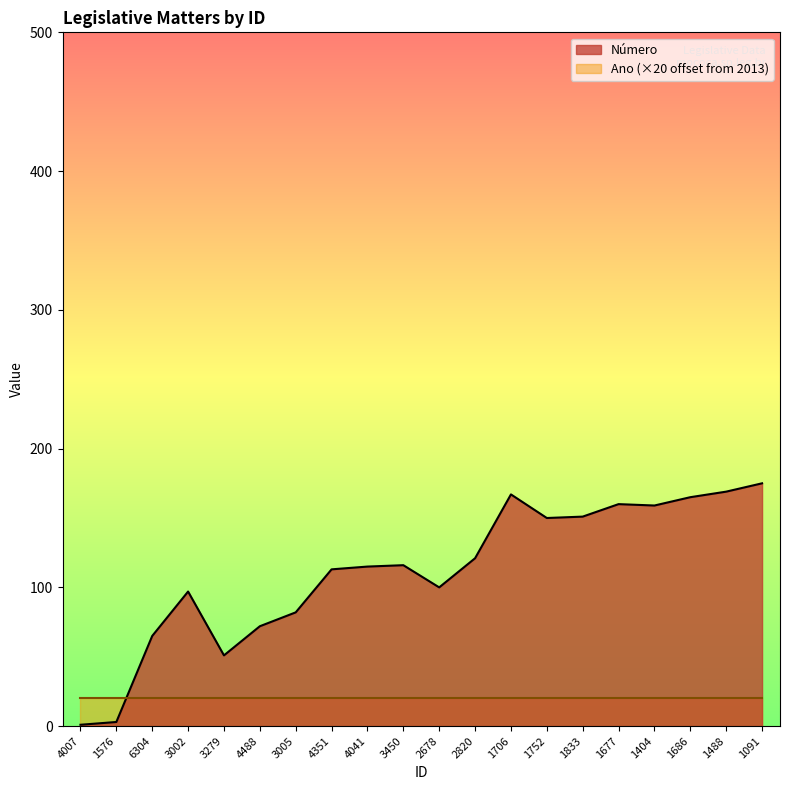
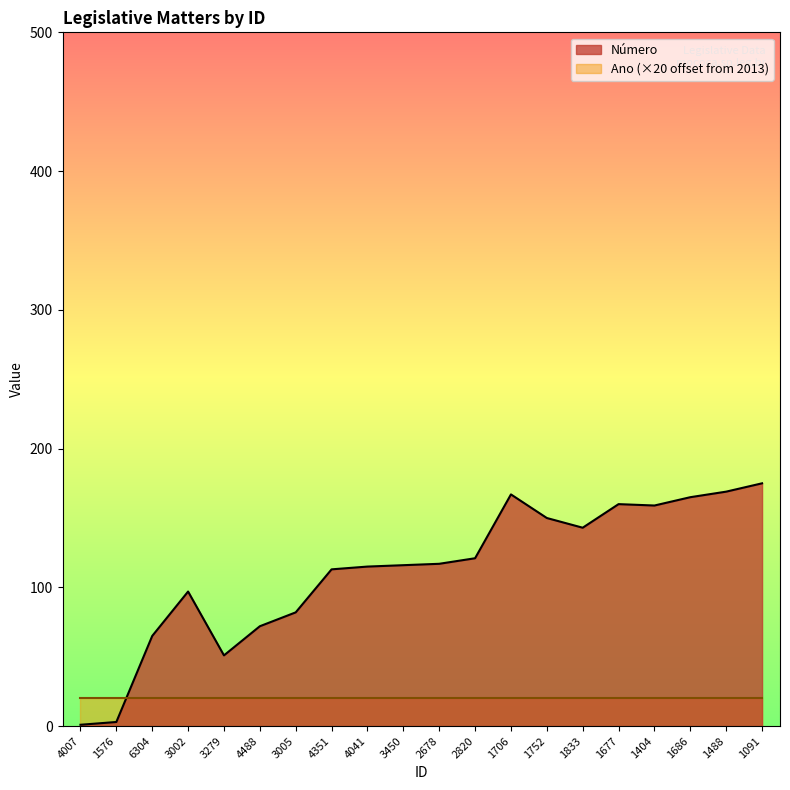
  {
    "Número": {
      "4007": 1,
      "1576": 3,
      "6304": 65,
      "3002": 97,
      "3279": 51,
      "4488": 72,
      "3005": 82,
      "4351": 113,
      "4041": 115,
      "3450": 116,
-     "2678": 100,
+     "2678": 117,
      "2820": 121,
      "1706": 167,
      "1752": 150,
-     "1833": 151,
+     "1833": 143,
      "1677": 160,
      "1404": 159,
      "1686": 165,
      "1488": 169,
      "1091": 175
    },
    "Ano (×20 offset from 2013)": {
      "4007": 20,
      "1576": 20,
      "6304": 20,
      "3002": 20,
      "3279": 20,
      "4488": 20,
      "3005": 20,
      "4351": 20,
      "4041": 20,
      "3450": 20,
      "2678": 20,
      "2820": 20,
      "1706": 20,
      "1752": 20,
      "1833": 20,
      "1677": 20,
      "1404": 20,
      "1686": 20,
      "1488": 20,
      "1091": 20
    }
  }
